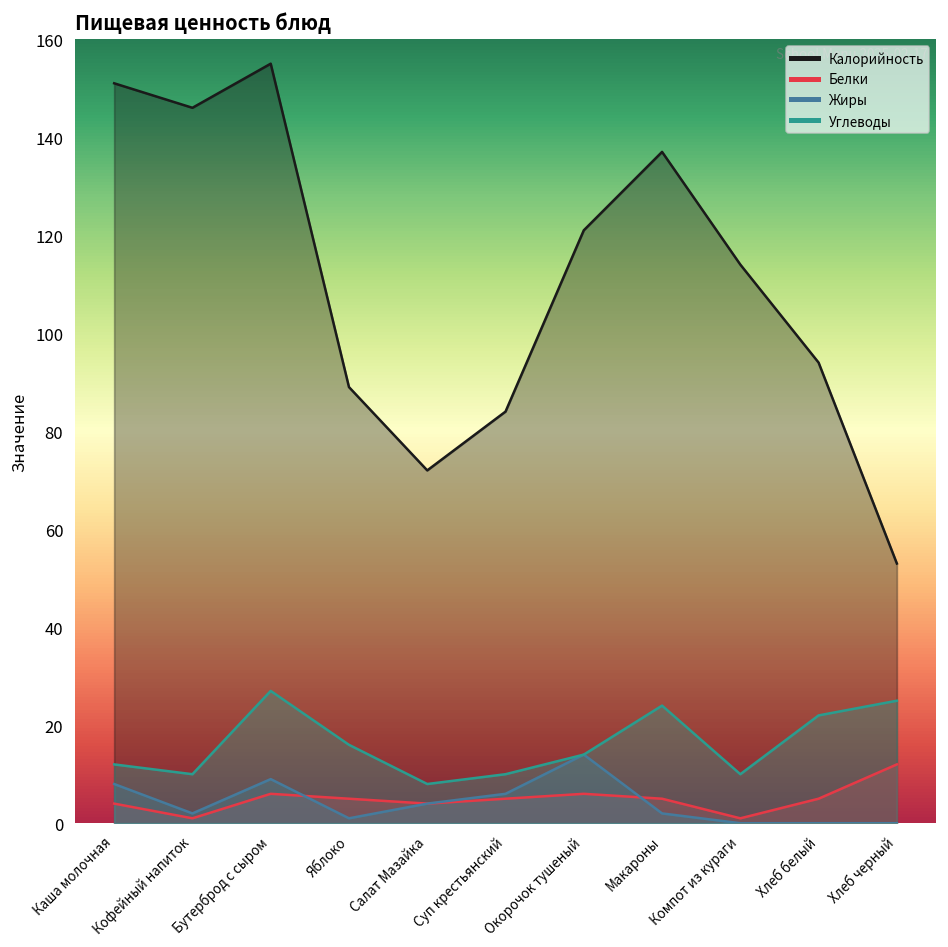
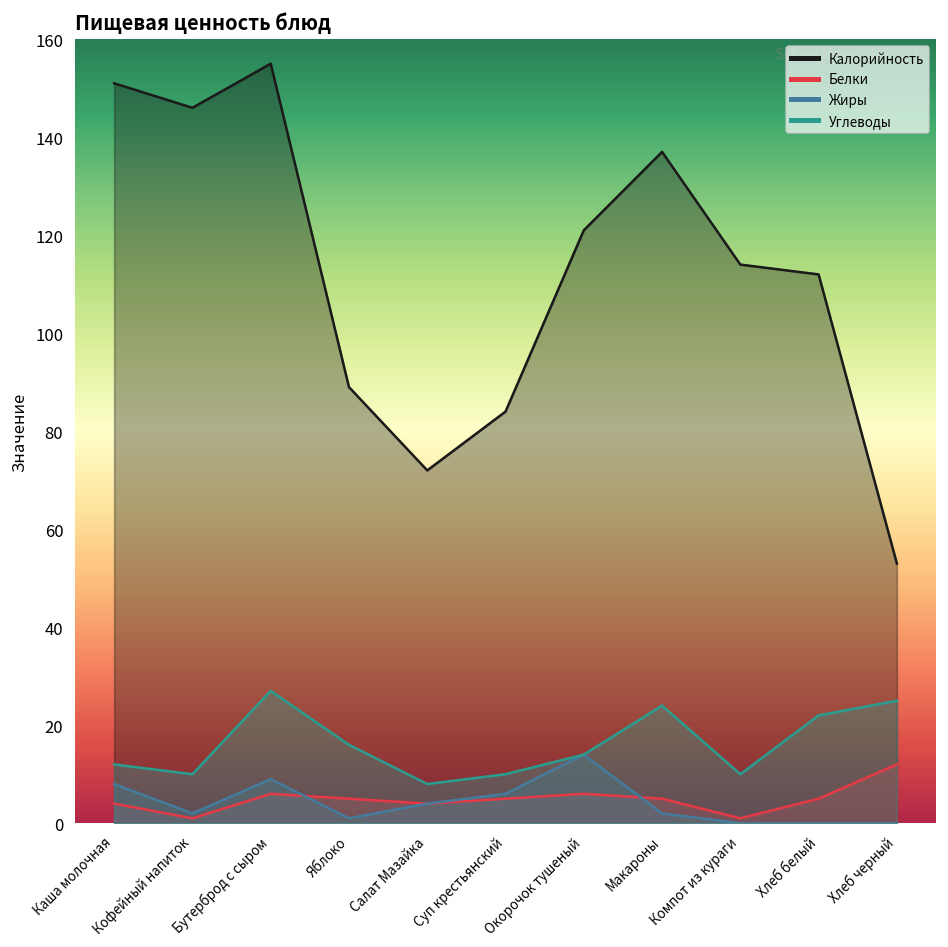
  {
    "Калорийность": {
      "Каша молочная": 151,
      "Кофейный напиток": 146,
      "Бутерброд с сыром": 155,
      "Яблоко": 89,
      "Салат Мазайка": 72,
      "Суп крестьянский": 84,
      "Окорочок тушеный": 121,
      "Макароны": 137,
      "Компот из кураги": 114,
-     "Хлеб белый": 94,
+     "Хлеб белый": 112,
      "Хлеб черный": 53
    },
    "Белки": {
      "Каша молочная": 4,
      "Кофейный напиток": 1,
      "Бутерброд с сыром": 6,
      "Яблоко": 5,
      "Суп крестьянский": 5,
      "Окорочок тушеный": 6,
      "Макароны": 5,
      "Компот из кураги": 1,
      "Хлеб белый": 5,
      "Хлеб черный": 12
    }
  }
